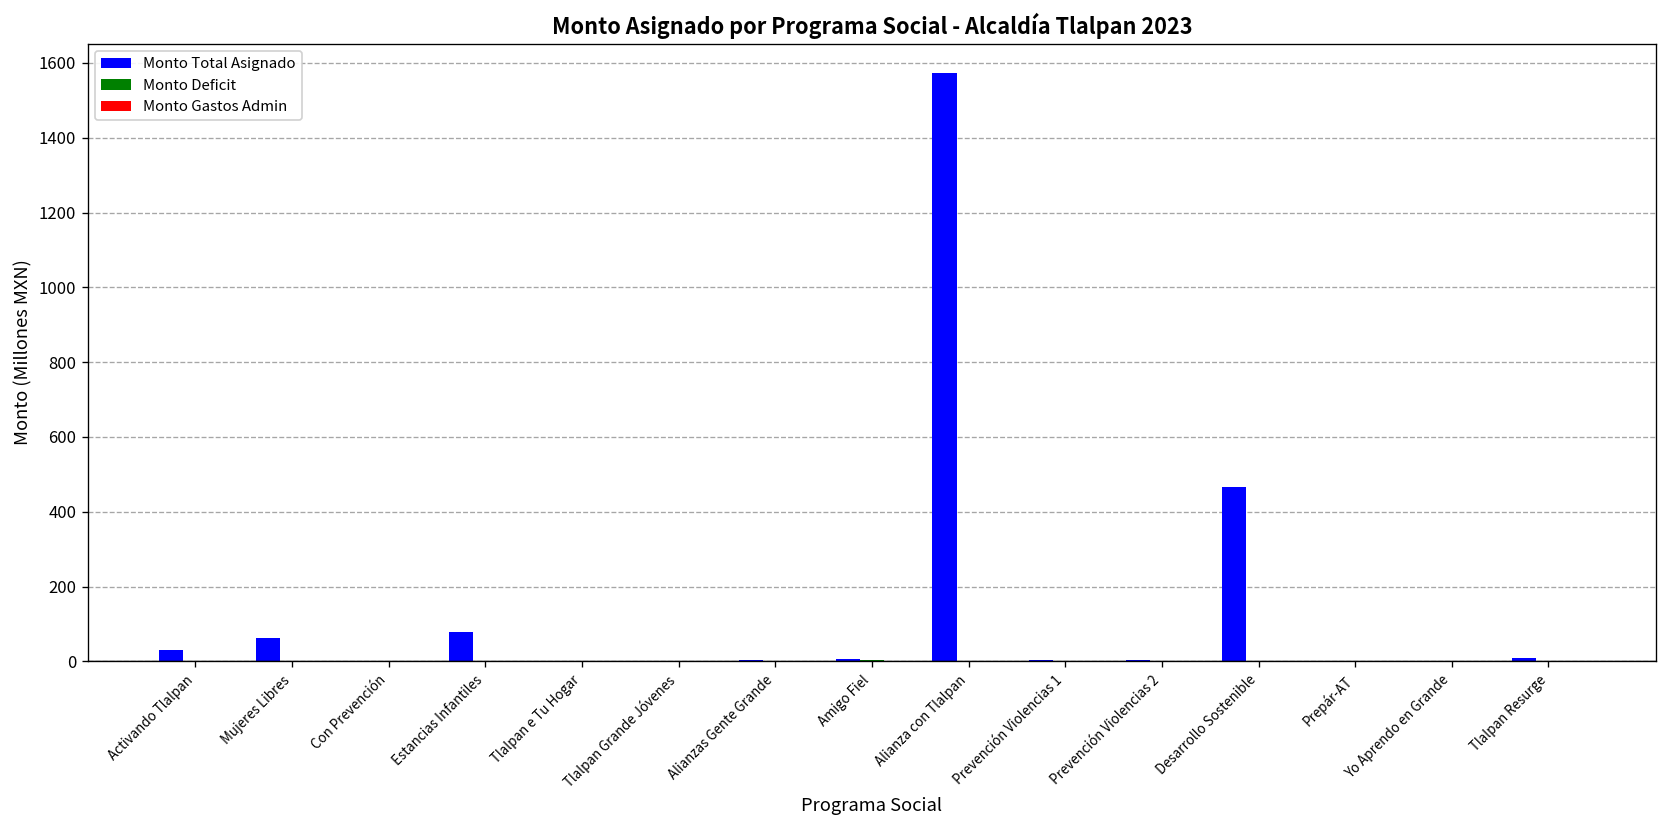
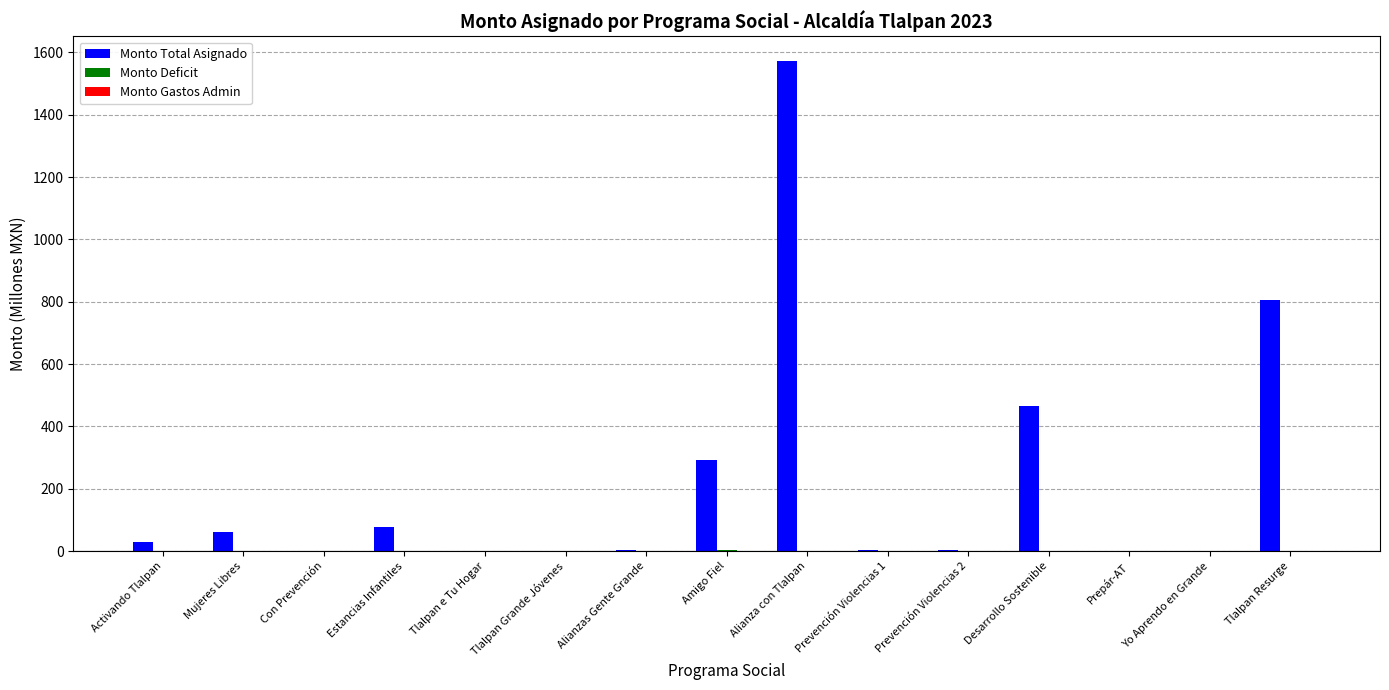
  {
    "Monto Total Asignado": {
      "Activando Tlalpan": 30,
      "Mujeres Libres": 60,
      "Estancias Infantiles": 80,
-     "Amigo Fiel": 10,
+     "Amigo Fiel": 290,
      "Alianza con Tlalpan": 1570,
      "Desarrollo Sostenible": 470,
-     "Tlalpan Resurge": 10
+     "Tlalpan Resurge": 810
    },
    "Monto Deficit": {
      "Activando Tlalpan": 0,
      "Mujeres Libres": 0,
      "Con Prevención": 0,
      "Estancias Infantiles": 0,
      "Tlalpan e Tu Hogar": 0,
      "Tlalpan Grande Jóvenes": 0,
      "Alianzas Gente Grande": 0,
      "Alianza con Tlalpan": 0,
      "Prevención Violencias 1": 0,
      "Prevención Violencias 2": 0,
      "Desarrollo Sostenible": 0,
      "Prepár-AT": 0
    },
    "Monto Gastos Admin": {
      "Activando Tlalpan": 0,
      "Mujeres Libres": 0,
      "Con Prevención": 0,
      "Estancias Infantiles": 0,
      "Tlalpan e Tu Hogar": 0,
      "Tlalpan Grande Jóvenes": 0,
      "Alianzas Gente Grande": 0,
      "Amigo Fiel": 0,
      "Alianza con Tlalpan": 0,
      "Prevención Violencias 1": 0,
      "Prevención Violencias 2": 0,
      "Desarrollo Sostenible": 0,
      "Tlalpan Resurge": 0
    }
  }
